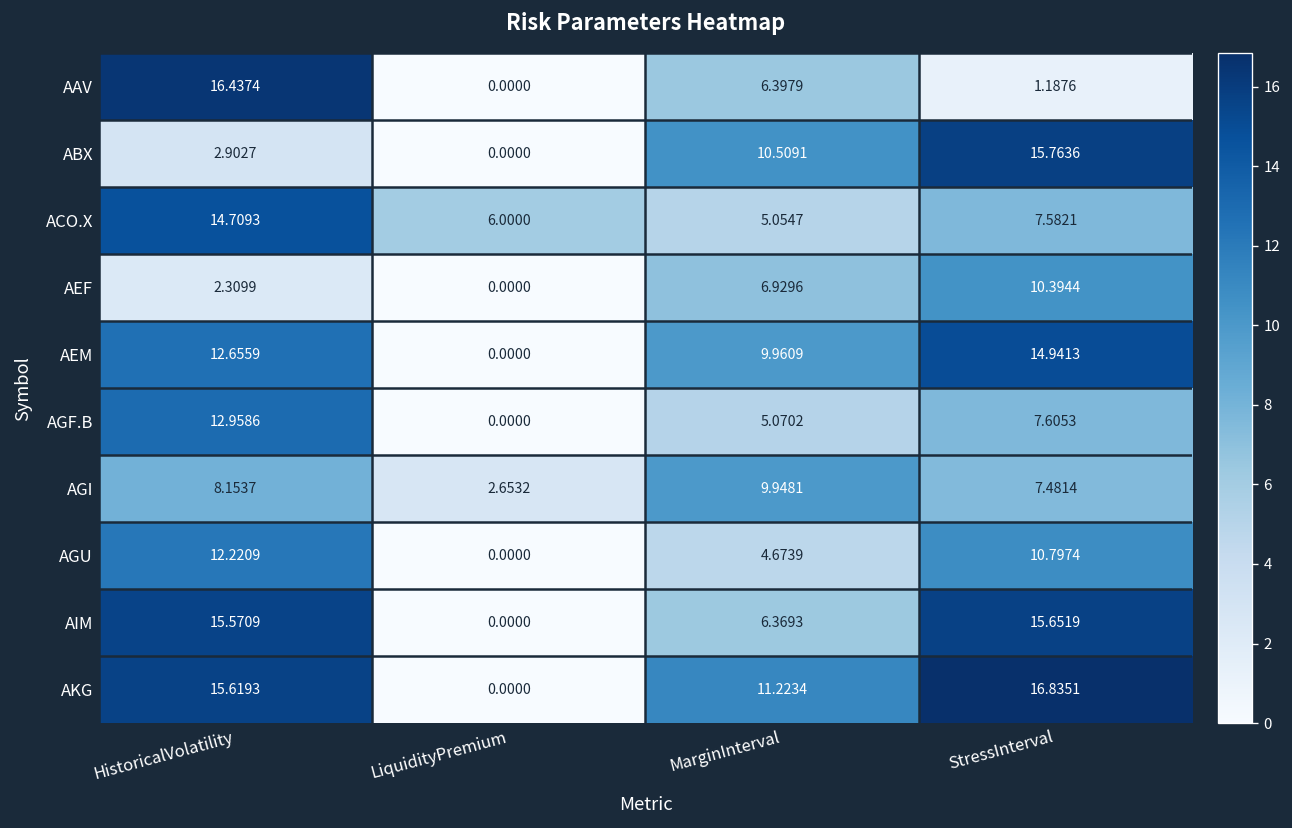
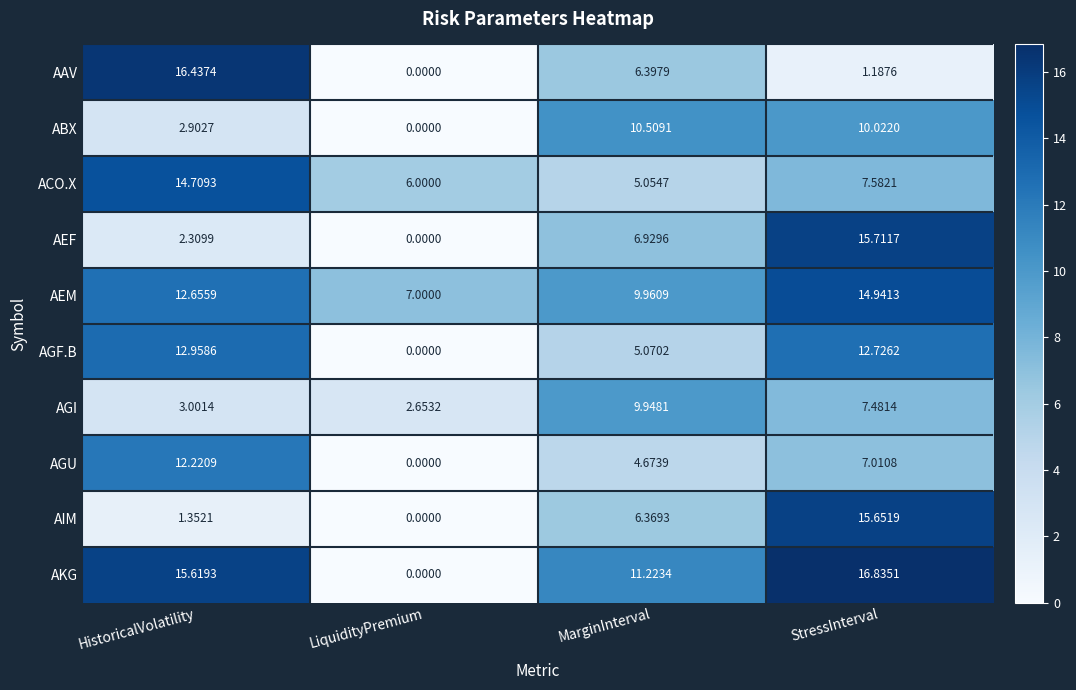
  {
    "AAV": {
      "HistoricalVolatility": 16.4374,
      "LiquidityPremium": 0.0000,
      "MarginInterval": 6.3979,
      "StressInterval": 1.1876
    },
    "ABX": {
      "HistoricalVolatility": 2.9027,
      "LiquidityPremium": 0.0000,
      "MarginInterval": 10.5091,
-     "StressInterval": 15.7636
+     "StressInterval": 10.0220
    },
    "ACO.X": {
      "HistoricalVolatility": 14.7093,
      "LiquidityPremium": 6.0000,
      "MarginInterval": 5.0547,
      "StressInterval": 7.5821
    },
    "AEF": {
      "HistoricalVolatility": 2.3099,
      "LiquidityPremium": 0.0000,
      "MarginInterval": 6.9296,
-     "StressInterval": 10.3944
+     "StressInterval": 15.7117
    },
    "AEM": {
      "HistoricalVolatility": 12.6559,
-     "LiquidityPremium": 0.0000,
+     "LiquidityPremium": 7.0000,
      "MarginInterval": 9.9609,
      "StressInterval": 14.9413
    },
    "AGF.B": {
      "HistoricalVolatility": 12.9586,
      "LiquidityPremium": 0.0000,
      "MarginInterval": 5.0702,
-     "StressInterval": 7.6053
+     "StressInterval": 12.7262
    },
    "AGI": {
-     "HistoricalVolatility": 8.1537,
+     "HistoricalVolatility": 3.0014,
      "LiquidityPremium": 2.6532,
      "MarginInterval": 9.9481,
      "StressInterval": 7.4814
    },
    "AGU": {
      "HistoricalVolatility": 12.2209,
      "LiquidityPremium": 0.0000,
      "MarginInterval": 4.6739,
-     "StressInterval": 10.7974
+     "StressInterval": 7.0108
    },
    "AIM": {
-     "HistoricalVolatility": 15.5709,
+     "HistoricalVolatility": 1.3521,
      "LiquidityPremium": 0.0000,
      "MarginInterval": 6.3693,
      "StressInterval": 15.6519
    },
    "AKG": {
      "HistoricalVolatility": 15.6193,
      "LiquidityPremium": 0.0000,
      "MarginInterval": 11.2234,
      "StressInterval": 16.8351
    }
  }
